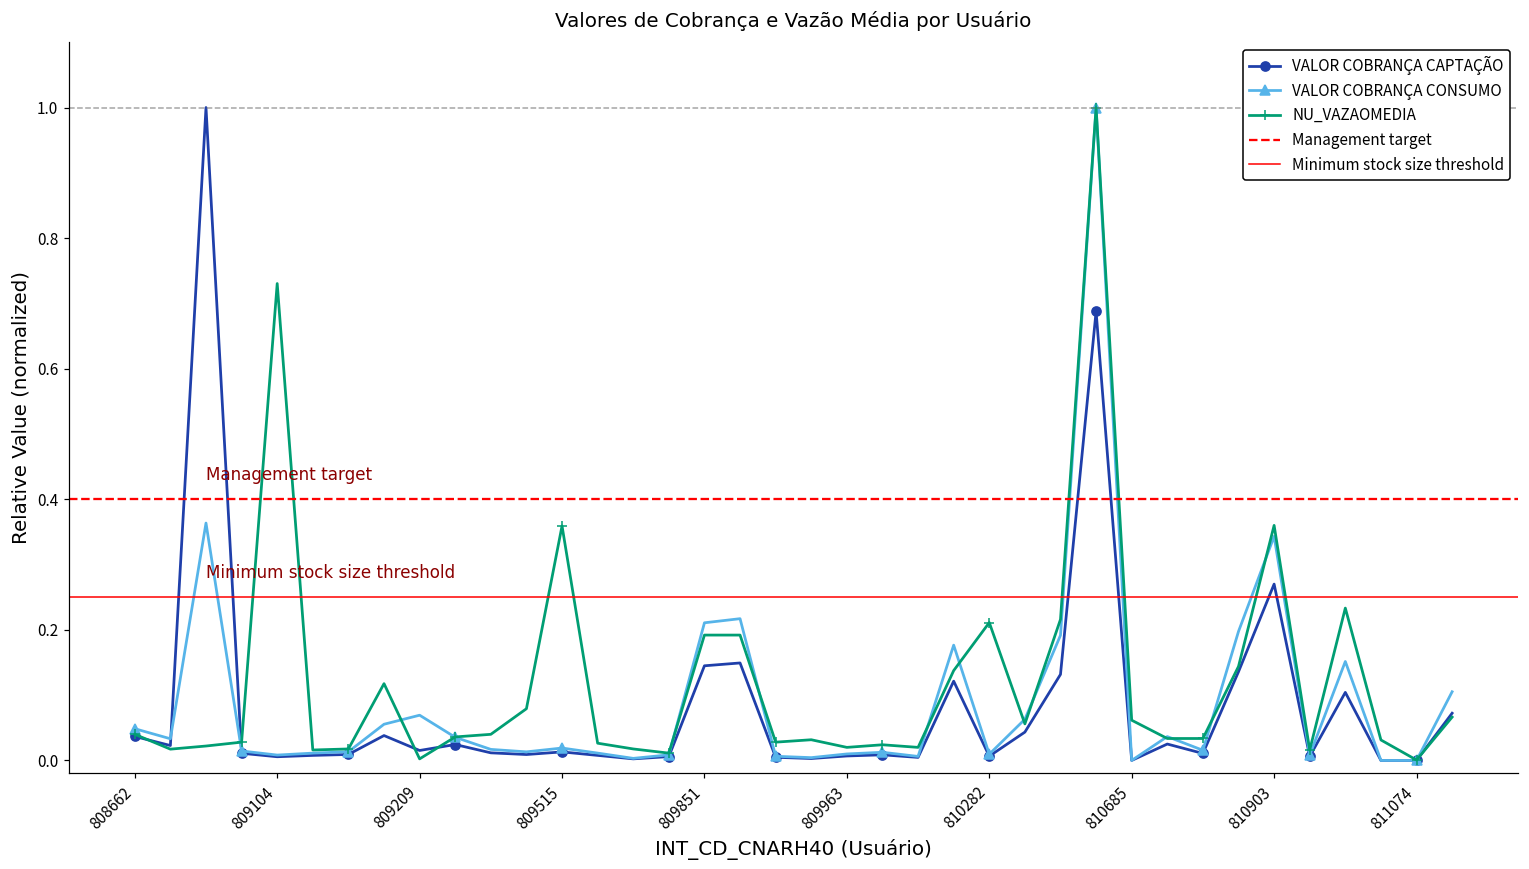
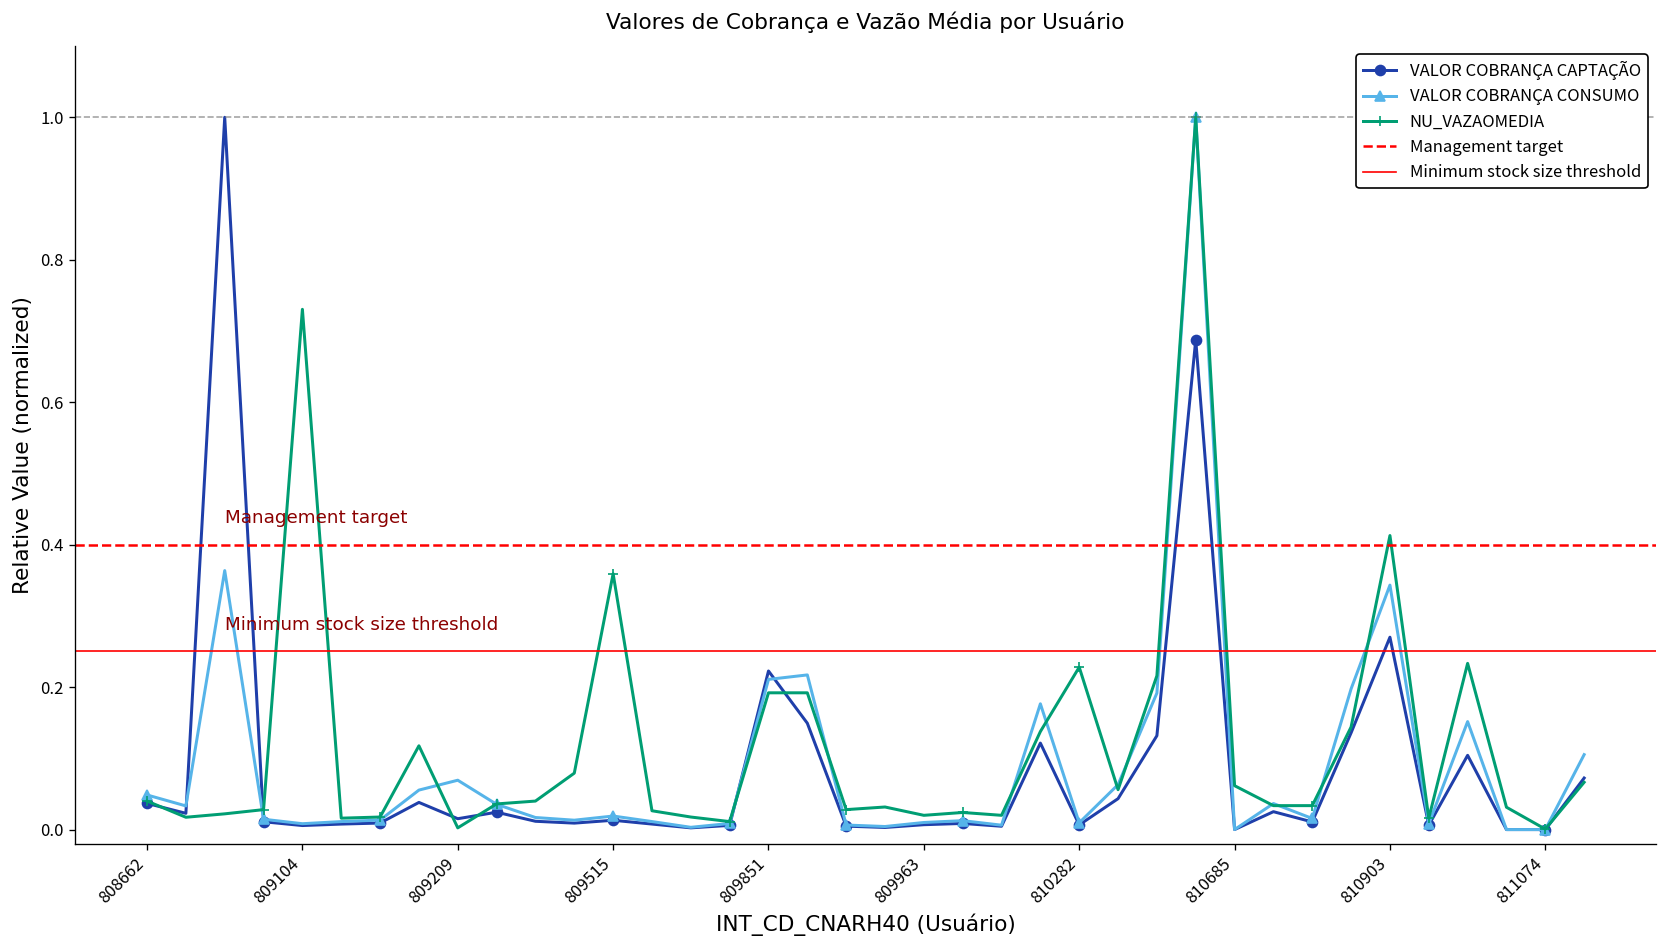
  {
    "VALOR COBRANÇA CAPTAÇÃO": {
      "809209": 0.02,
      "809515": 0.01,
-     "809851": 0.14,
+     "809851": 0.22,
      "810903": 0.27
    },
    "VALOR COBRANÇA CONSUMO": {
      "808662": 0.05,
      "809209": 0.07,
      "809515": 0.02,
      "809851": 0.21,
      "810903": 0.34
    },
    "NU_VAZAOMEDIA": {
      "809104": 0.73,
      "809209": 0.00,
      "809515": 0.36,
      "809851": 0.19,
      "809963": 0.02,
-     "810282": 0.21,
+     "810282": 0.23,
      "810685": 0.06,
-     "810903": 0.36
+     "810903": 0.41
    }
  }
